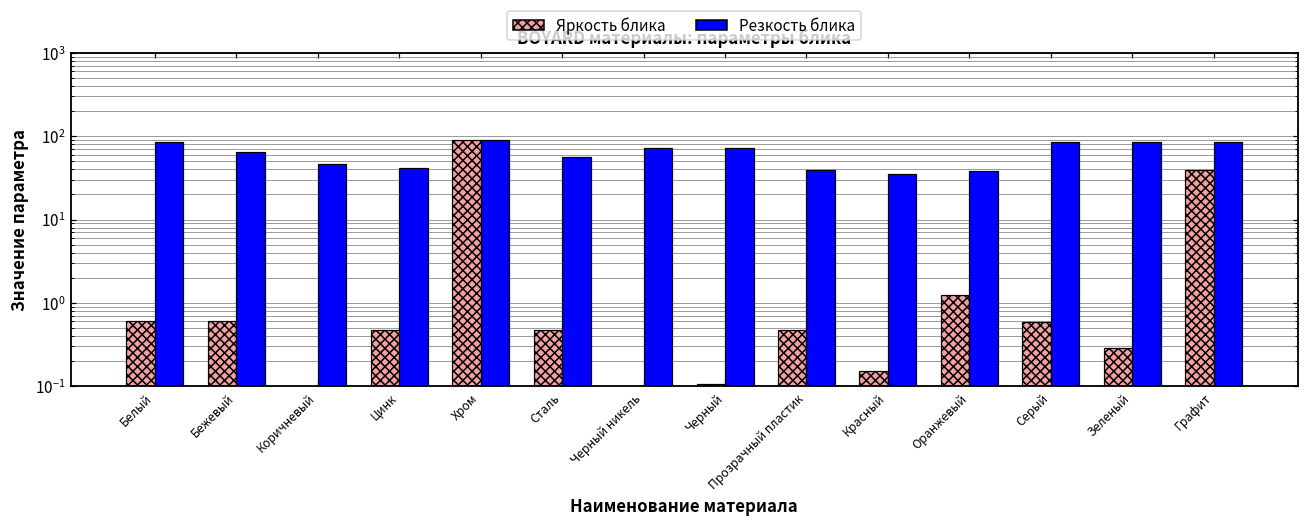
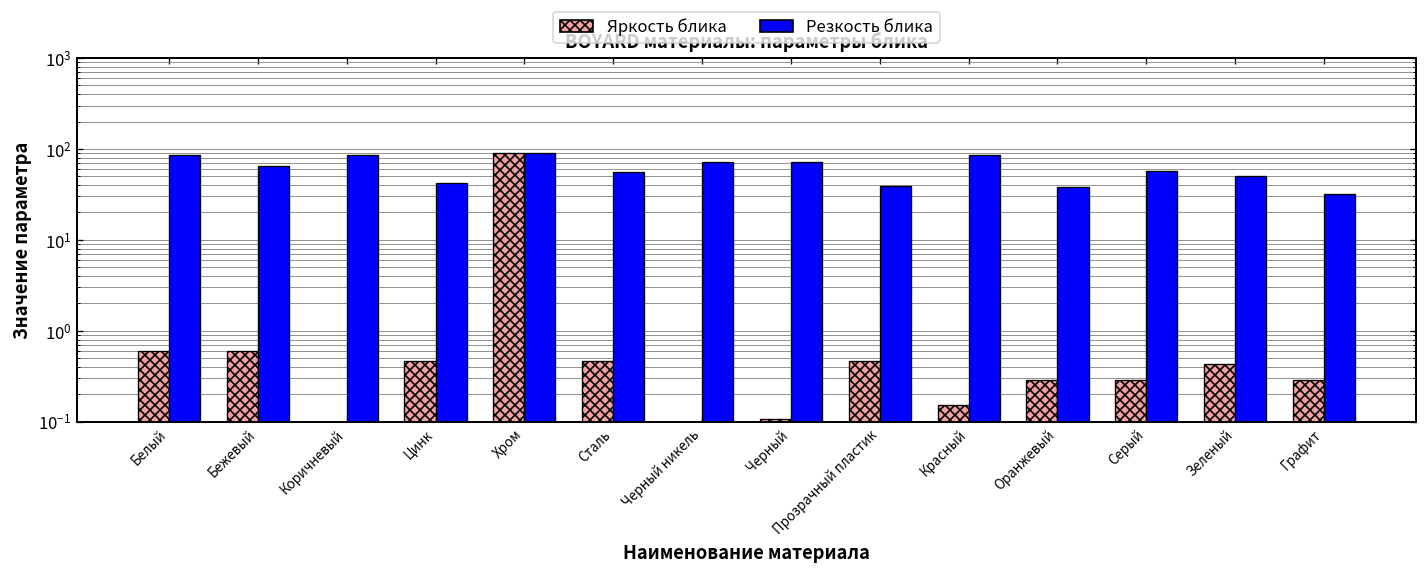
  {
    "Яркость блика": {
      "Белый": 0.6,
      "Бежевый": 0.6,
      "Цинк": 0.5,
      "Хром": 90,
      "Сталь": 0.5,
      "Черный": 0.11,
      "Прозрачный пластик": 0.5,
      "Красный": 0.15,
-     "Оранжевый": 1.3,
-     "Серый": 0.6,
-     "Зеленый": 0.29,
-     "Графит": 40
+     "Оранжевый": 0.29,
+     "Серый": 0.29,
+     "Зеленый": 0.4,
+     "Графит": 0.29
    },
    "Резкость блика": {
      "Белый": 90,
      "Бежевый": 70,
-     "Коричневый": 50,
+     "Коричневый": 90,
      "Цинк": 40,
      "Хром": 90,
      "Сталь": 60,
      "Черный никель": 70,
      "Черный": 70,
      "Прозрачный пластик": 40,
-     "Красный": 40,
+     "Красный": 90,
      "Оранжевый": 40,
-     "Серый": 90,
-     "Зеленый": 90,
-     "Графит": 90
+     "Серый": 60,
+     "Зеленый": 50,
+     "Графит": 32
    }
  }
